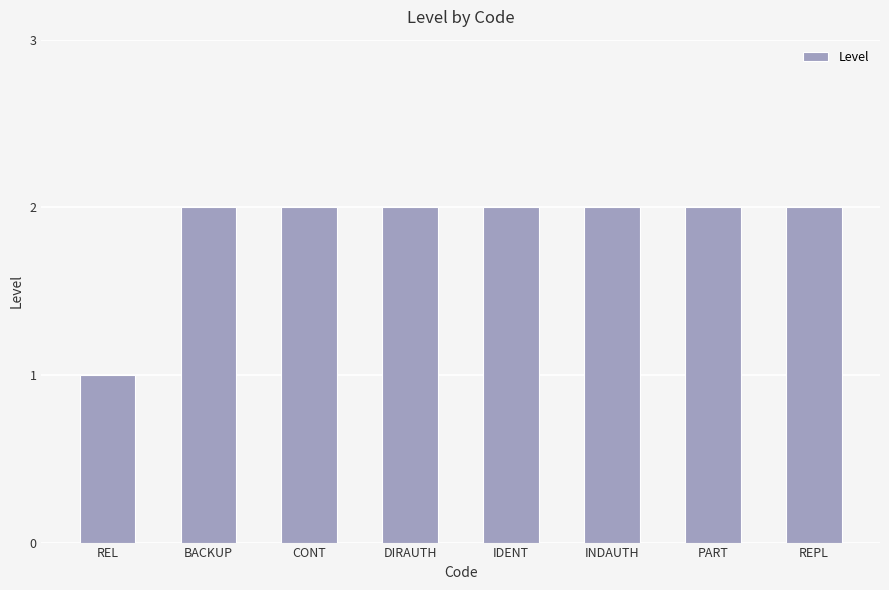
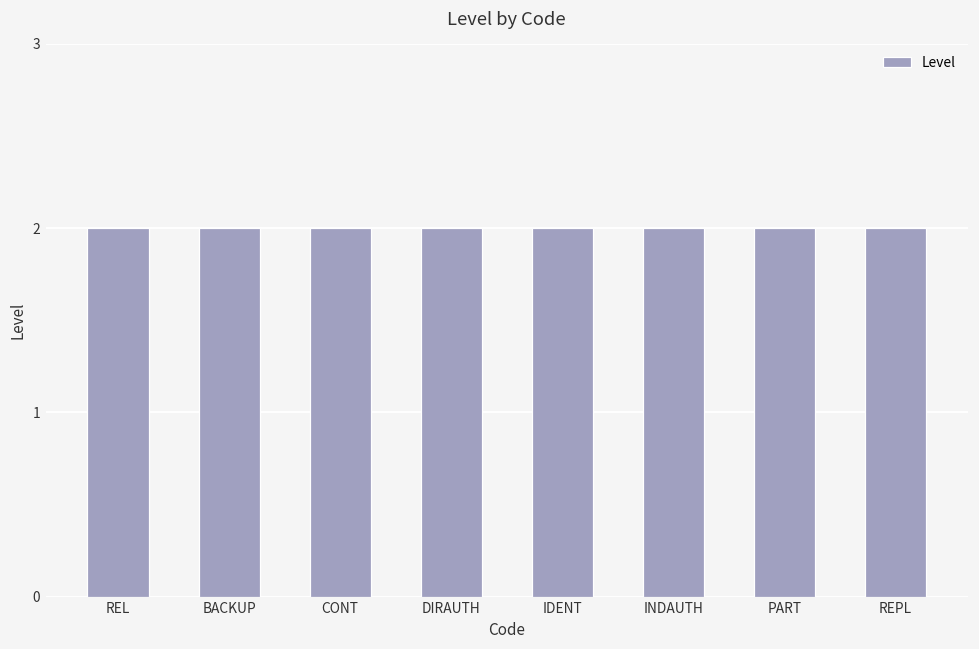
  {
-   "REL": 1,
+   "REL": 2,
    "BACKUP": 2,
    "CONT": 2,
    "DIRAUTH": 2,
    "IDENT": 2,
    "INDAUTH": 2,
    "PART": 2,
    "REPL": 2
  }
